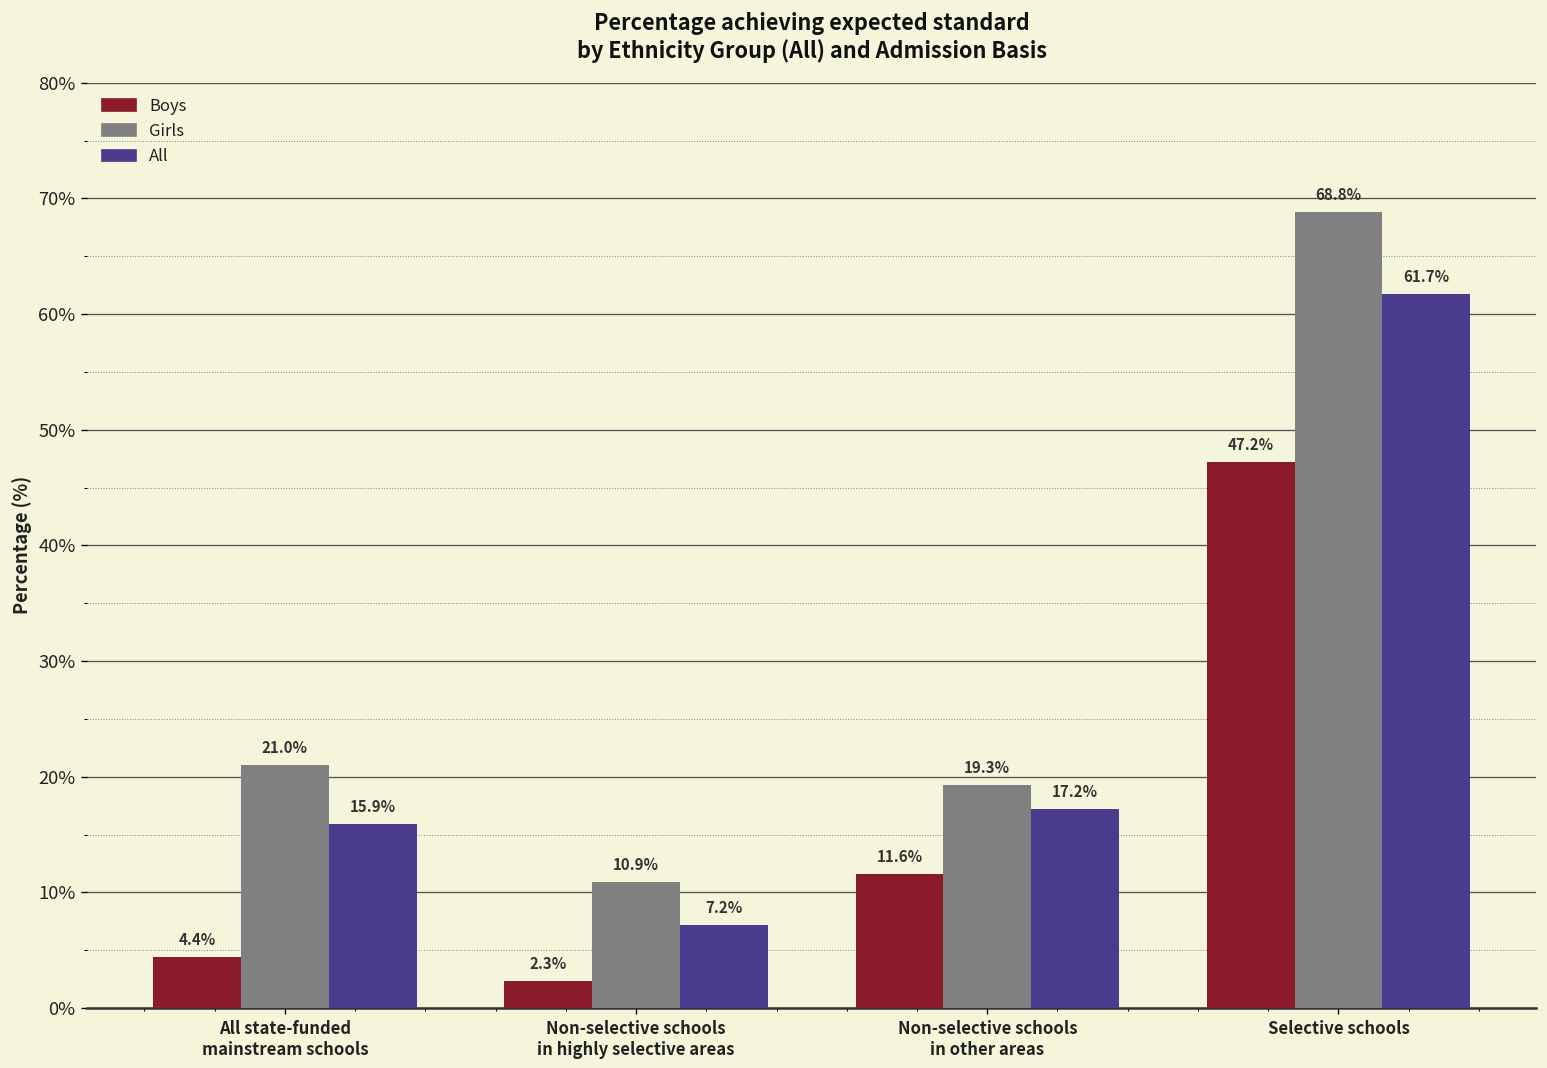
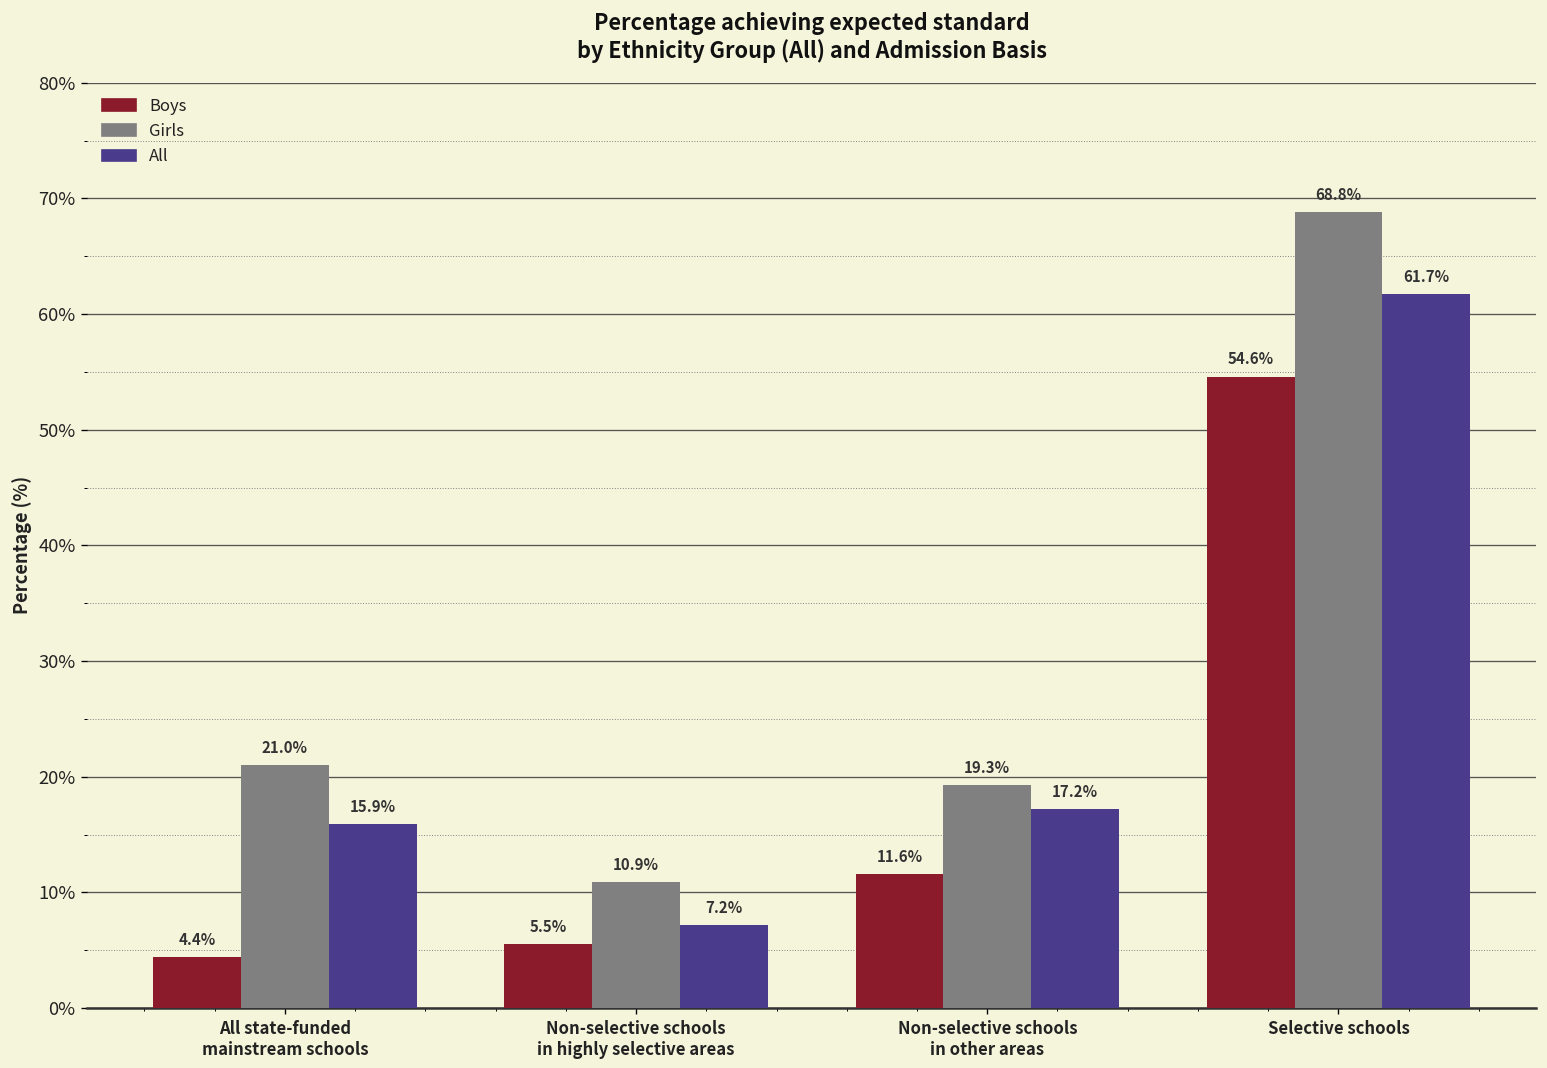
  {
    "Boys": {
      "All state-funded mainstream schools": "4.4%",
-     "Non-selective schools in highly selective areas": "2.3%",
+     "Non-selective schools in highly selective areas": "5.5%",
      "Non-selective schools in other areas": "11.6%",
-     "Selective schools": "47.2%"
+     "Selective schools": "54.6%"
    },
    "Girls": {
      "All state-funded mainstream schools": "21.0%",
      "Non-selective schools in highly selective areas": "10.9%",
      "Non-selective schools in other areas": "19.3%",
      "Selective schools": "68.8%"
    },
    "All": {
      "All state-funded mainstream schools": "15.9%",
      "Non-selective schools in highly selective areas": "7.2%",
      "Non-selective schools in other areas": "17.2%",
      "Selective schools": "61.7%"
    }
  }
